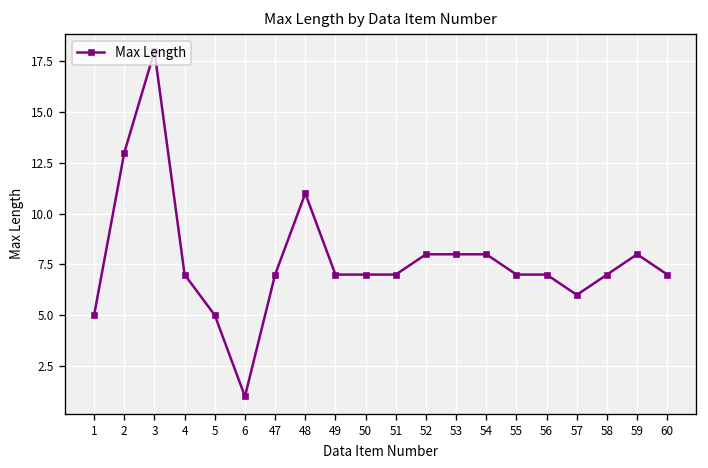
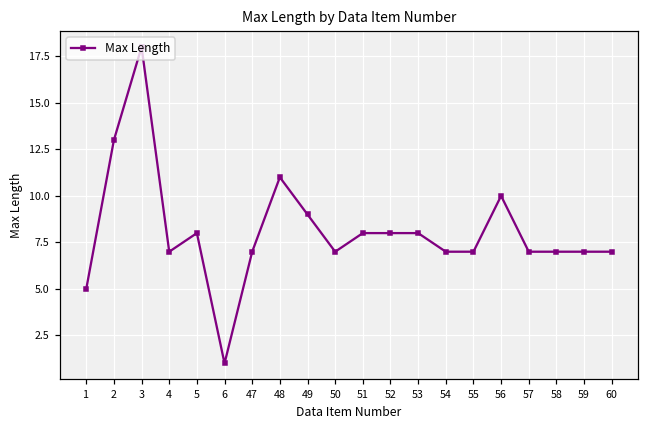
  {
    "1": 5,
    "2": 13,
    "4": 7,
-   "5": 5,
+   "5": 8,
    "6": 1,
    "47": 7,
    "48": 11,
-   "49": 7,
+   "49": 9,
    "50": 7,
-   "51": 7,
+   "51": 8,
    "52": 8,
    "53": 8,
-   "54": 8,
+   "54": 7,
    "55": 7,
-   "56": 7,
-   "57": 6,
+   "56": 10,
+   "57": 7,
    "58": 7,
-   "59": 8,
+   "59": 7,
    "60": 7
  }
